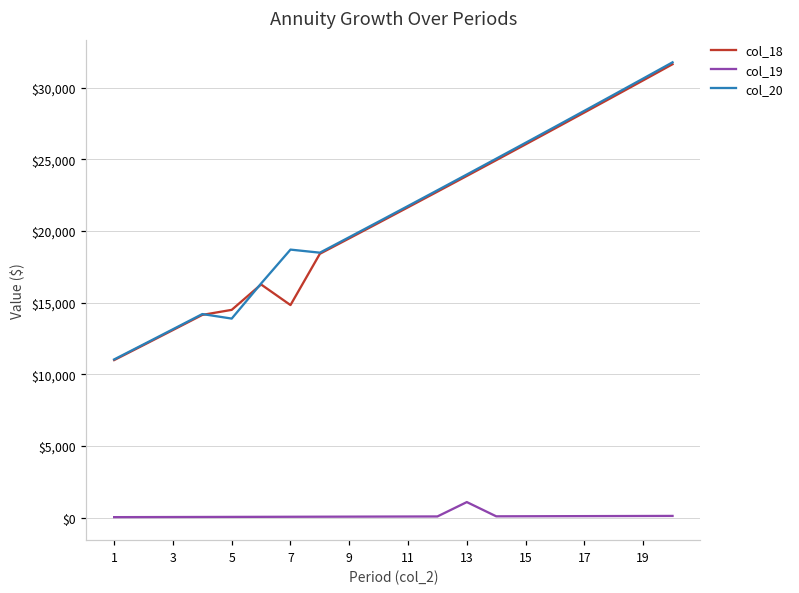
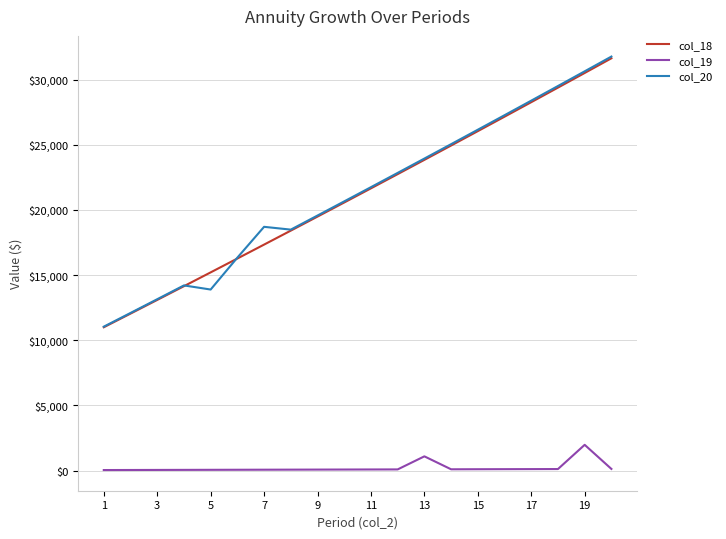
  {
    "col_18": {
-     "5": "$14,500",
-     "7": "$14,800"
+     "5": "$15,200",
+     "7": "$17,300"
    },
    "col_19": {
      "1": "$0",
      "3": "$100",
      "5": "$100",
      "7": "$100",
      "9": "$100",
      "11": "$100",
      "13": "$1,100",
      "15": "$100",
      "17": "$100",
-     "19": "$100"
+     "19": "$2,000"
    },
    "col_20": {
      "5": "$13,900",
      "7": "$18,700"
    }
  }
